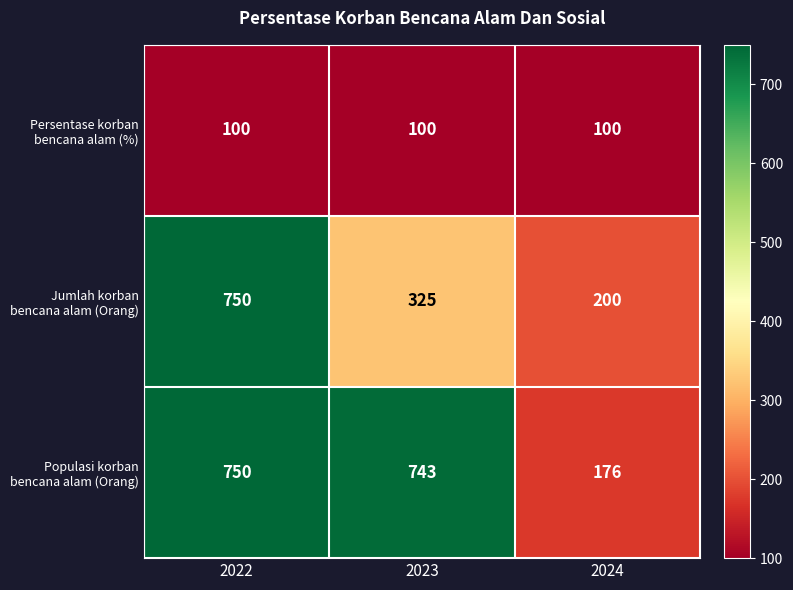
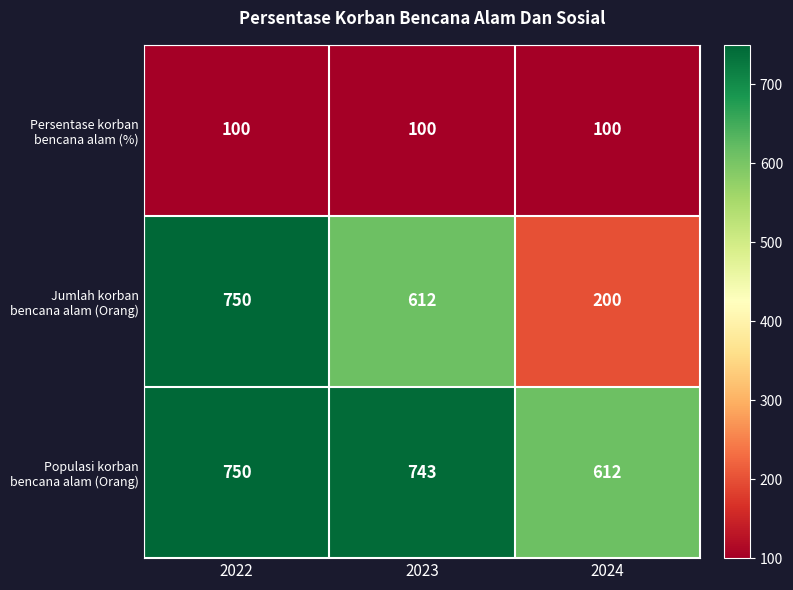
  {
    "Persentase korban bencana alam (%)": {
      "2022": 100,
      "2023": 100,
      "2024": 100
    },
    "Jumlah korban bencana alam (Orang)": {
      "2022": 750,
-     "2023": 325,
+     "2023": 612,
      "2024": 200
    },
    "Populasi korban bencana alam (Orang)": {
      "2022": 750,
      "2023": 743,
-     "2024": 176
+     "2024": 612
    }
  }
